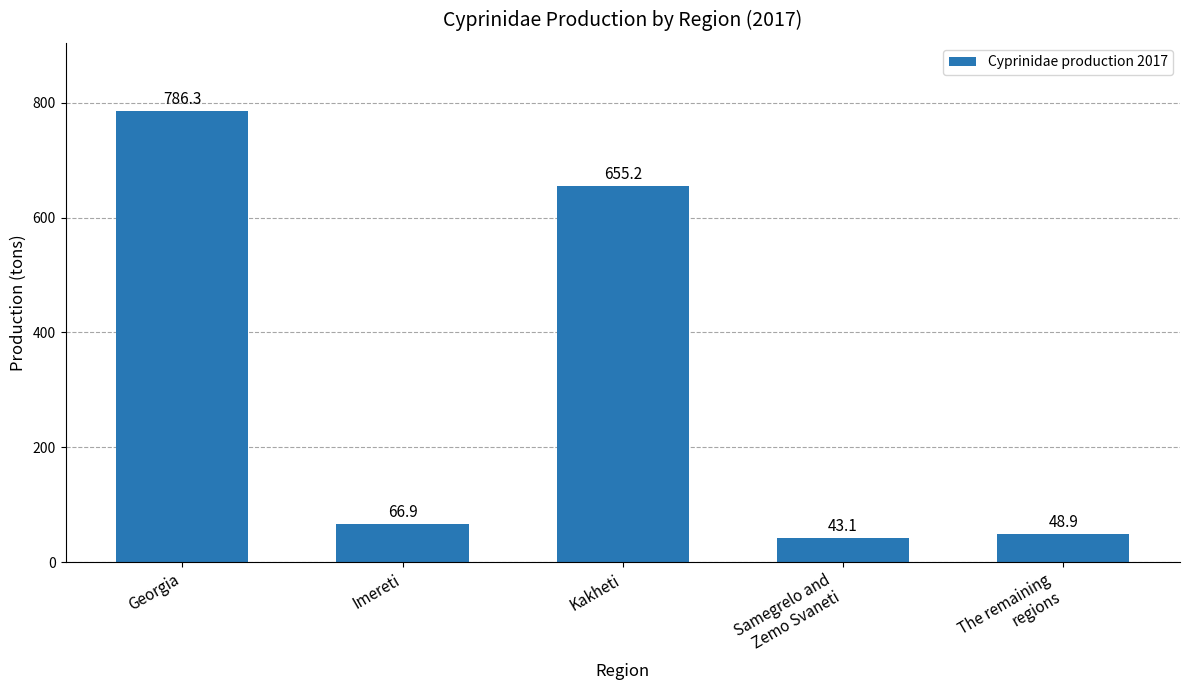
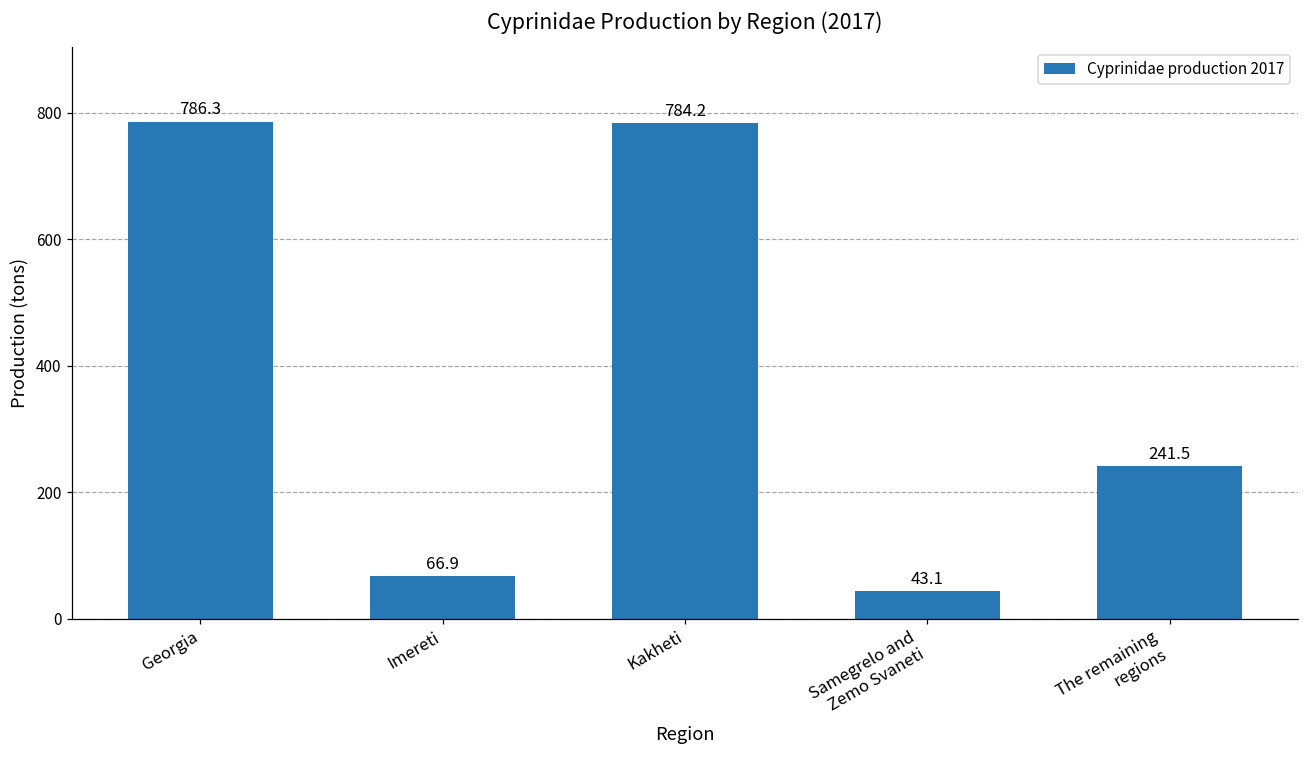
  {
    "Georgia": 786.3,
    "Imereti": 66.9,
-   "Kakheti": 655.2,
+   "Kakheti": 784.2,
    "Samegrelo and Zemo Svaneti": 43.1,
-   "The remaining regions": 48.9
+   "The remaining regions": 241.5
  }
